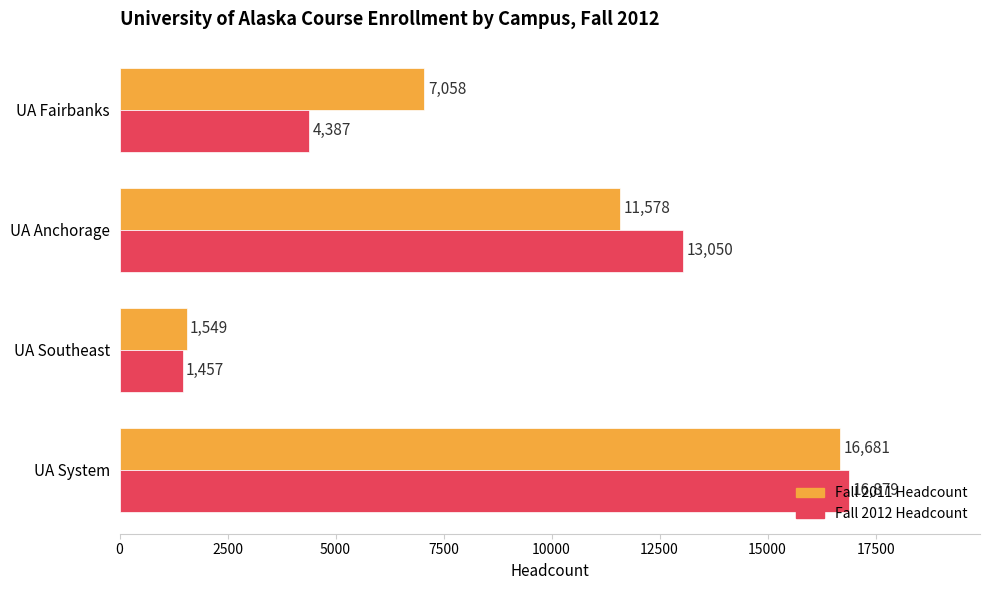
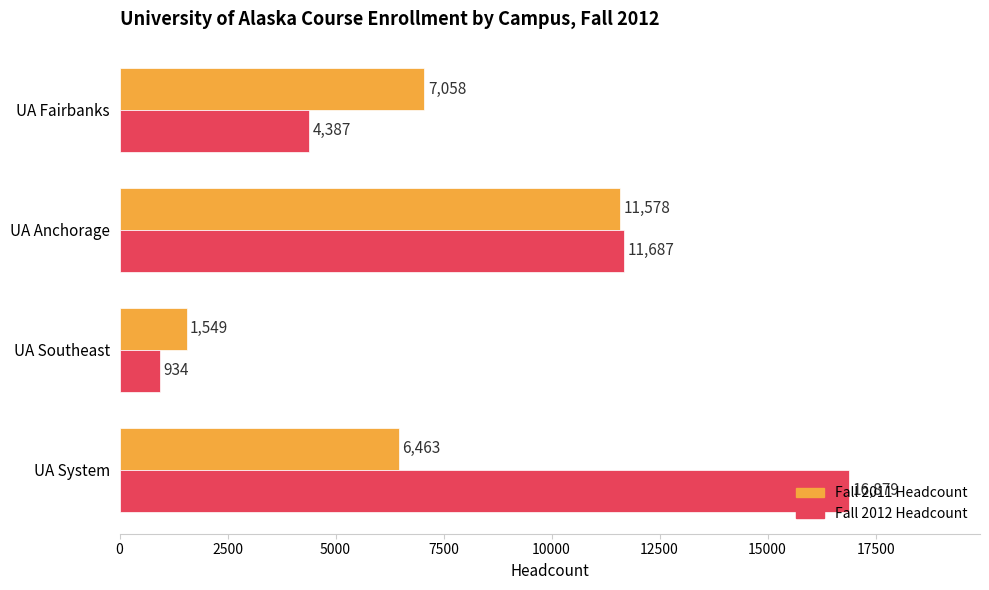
  {
    "Fall 2011 Headcount": {
      "UA Fairbanks": "7,058",
      "UA Anchorage": "11,578",
      "UA Southeast": "1,549",
-     "UA System": "16,681"
+     "UA System": "6,463"
    },
    "Fall 2012 Headcount": {
      "UA Fairbanks": "4,387",
-     "UA Anchorage": "13,050",
-     "UA Southeast": "1,457",
+     "UA Anchorage": "11,687",
+     "UA Southeast": "934",
      "UA System": "16,879"
    }
  }
